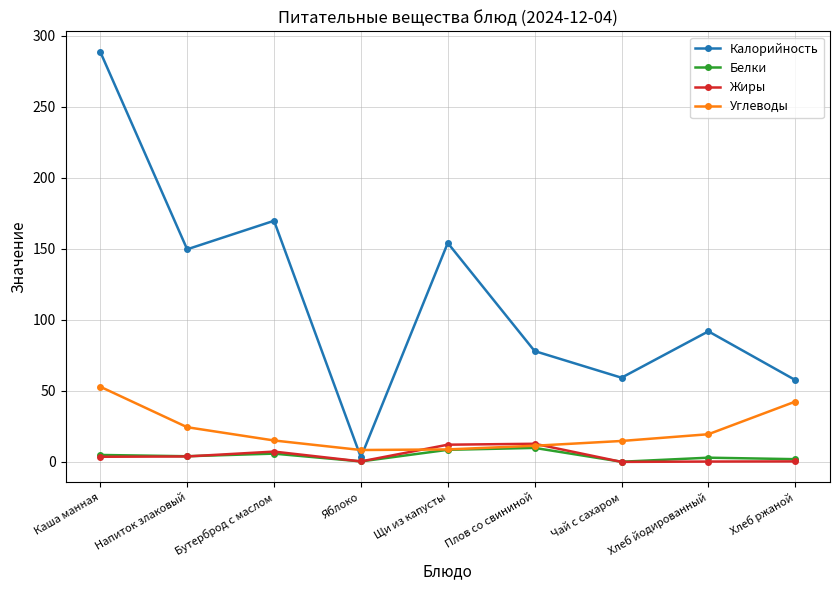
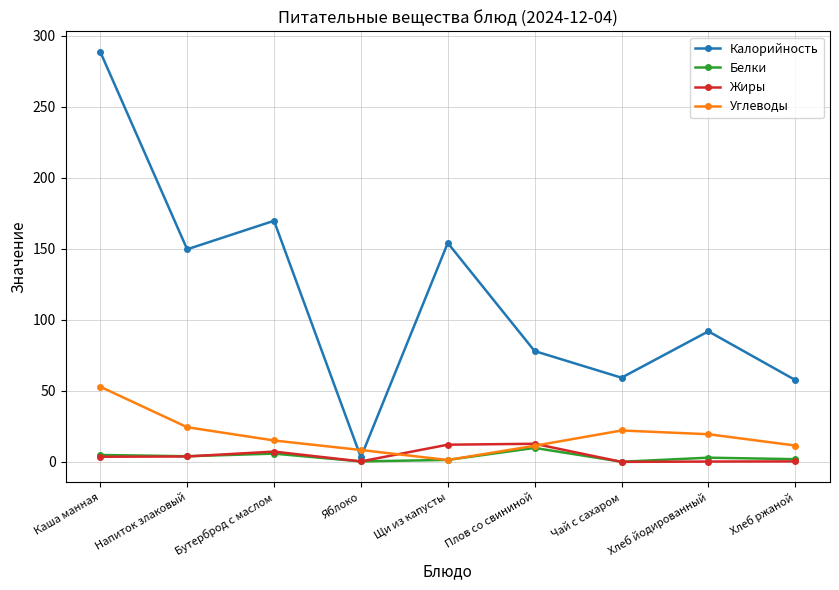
  {
    "Калорийность": {
      "Каша манная": 289,
      "Напиток злаковый": 150,
      "Бутерброд с маслом": 170,
      "Яблоко": 3,
      "Щи из капусты": 154,
      "Плов со свининой": 78,
      "Чай с сахаром": 59,
      "Хлеб йодированный": 92,
      "Хлеб ржаной": 58
    },
    "Белки": {
-     "Щи из капусты": 9,
+     "Щи из капусты": 1,
      "Хлеб йодированный": 3
    },
    "Жиры": {
      "Щи из капусты": 12,
      "Хлеб йодированный": 0
    },
    "Углеводы": {
      "Каша манная": 53,
      "Напиток злаковый": 24,
      "Бутерброд с маслом": 15,
      "Яблоко": 8,
-     "Щи из капусты": 9,
-     "Чай с сахаром": 15,
+     "Щи из капусты": 1,
+     "Чай с сахаром": 22,
      "Хлеб йодированный": 19,
-     "Хлеб ржаной": 42
+     "Хлеб ржаной": 12
    }
  }
